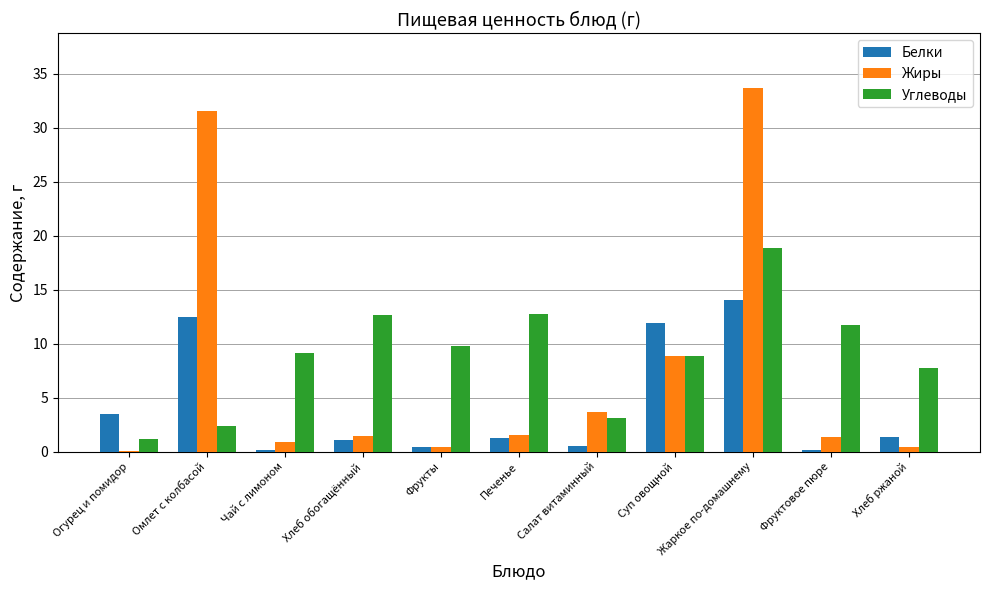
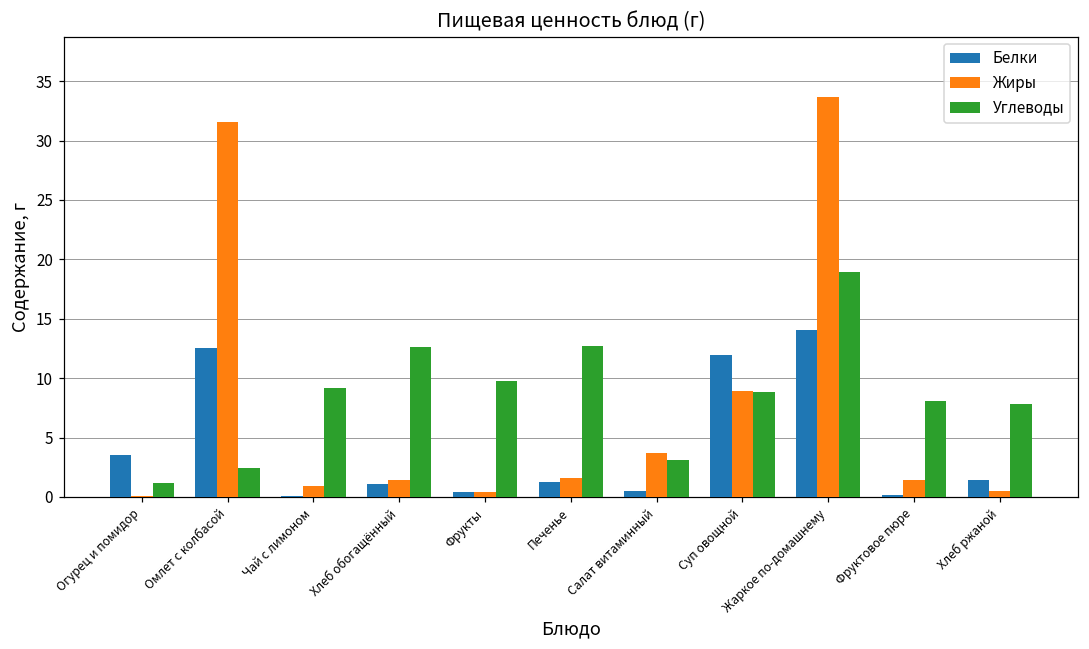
  {
    "Белки": {
      "Огурец и помидор": 3.5,
      "Омлет с колбасой": 12.5,
      "Хлеб обогащённый": 1.1,
      "Фрукты": 0.4,
      "Печенье": 1.3,
      "Салат витаминный": 0.5,
      "Суп овощной": 12.0,
      "Жаркое по-домашнему": 14.1,
      "Хлеб ржаной": 1.4
    },
    "Жиры": {
      "Омлет с колбасой": 31.6,
      "Чай с лимоном": 0.9,
      "Хлеб обогащённый": 1.4,
      "Фрукты": 0.4,
      "Печенье": 1.6,
      "Салат витаминный": 3.7,
      "Суп овощной": 8.9,
      "Жаркое по-домашнему": 33.7,
      "Фруктовое пюре": 1.4,
      "Хлеб ржаной": 0.5
    },
    "Углеводы": {
      "Огурец и помидор": 1.1,
      "Омлет с колбасой": 2.4,
      "Чай с лимоном": 9.2,
      "Хлеб обогащённый": 12.7,
      "Фрукты": 9.8,
      "Печенье": 12.8,
      "Салат витаминный": 3.2,
      "Суп овощной": 8.9,
      "Жаркое по-домашнему": 18.9,
-     "Фруктовое пюре": 11.7,
+     "Фруктовое пюре": 8.1,
      "Хлеб ржаной": 7.8
    }
  }
